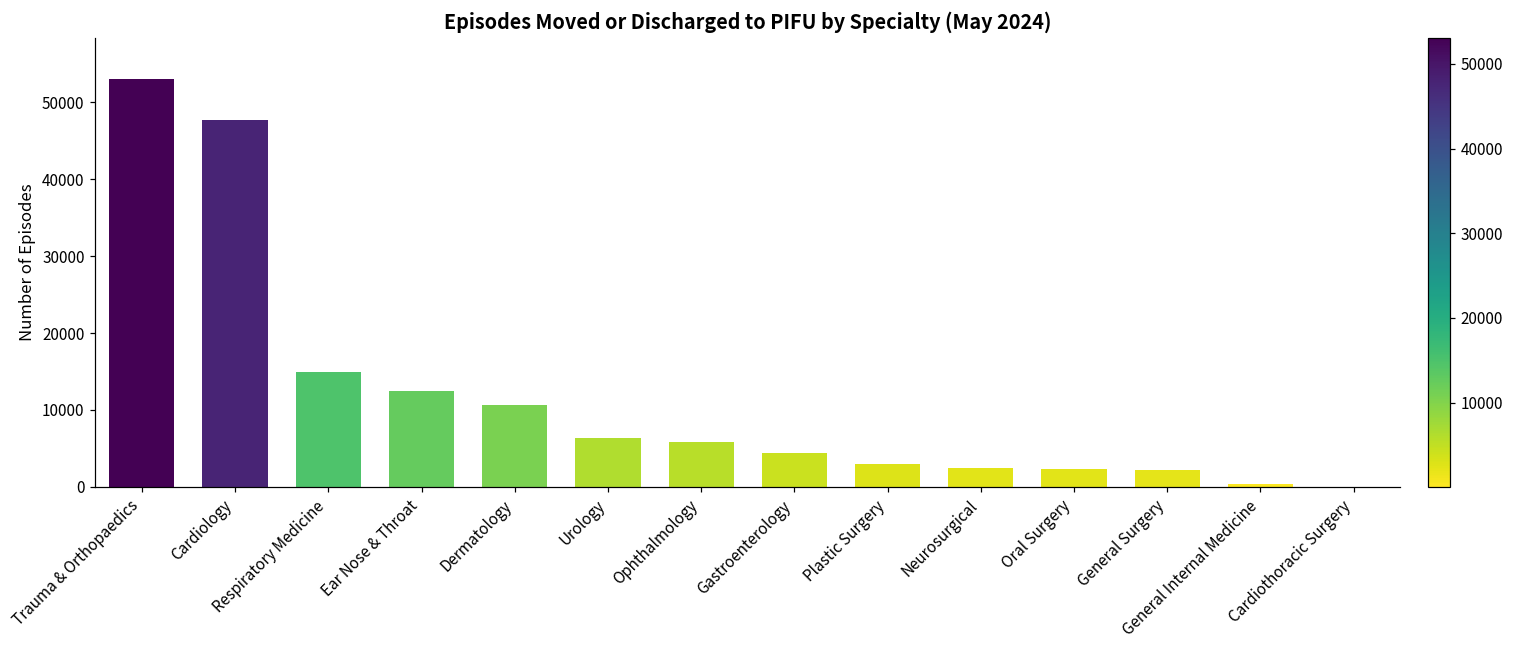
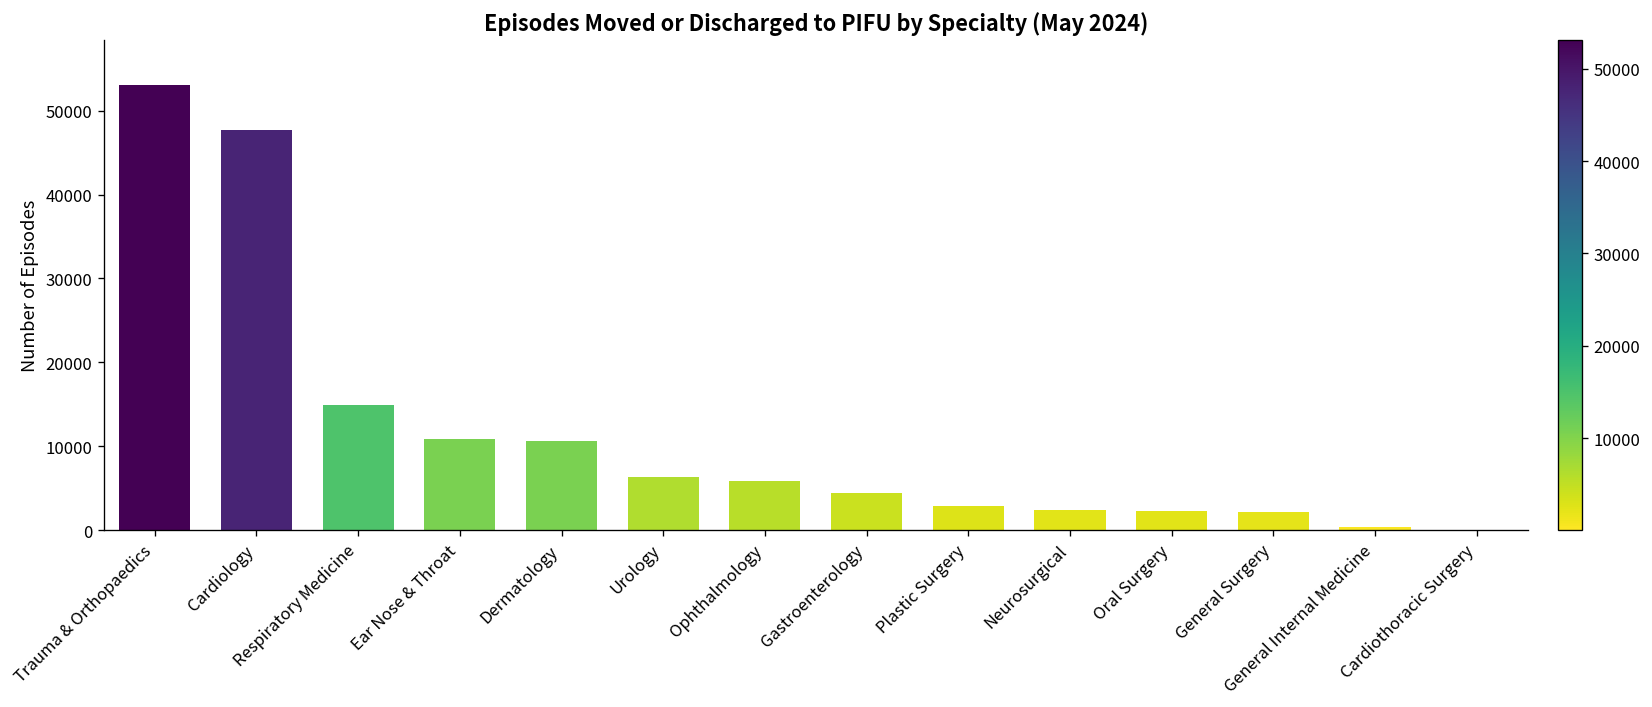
  {
    "Trauma & Orthopaedics": 53000,
    "Cardiology": 48000,
    "Respiratory Medicine": 15000,
-   "Ear Nose & Throat": 13000,
+   "Ear Nose & Throat": 11000,
    "Dermatology": 11000,
    "Urology": 6000,
    "Ophthalmology": 6000,
    "Gastroenterology": 4000,
    "Plastic Surgery": 3000,
    "Neurosurgical": 2000,
    "Oral Surgery": 2000,
    "General Surgery": 2000,
    "General Internal Medicine": 0
  }
